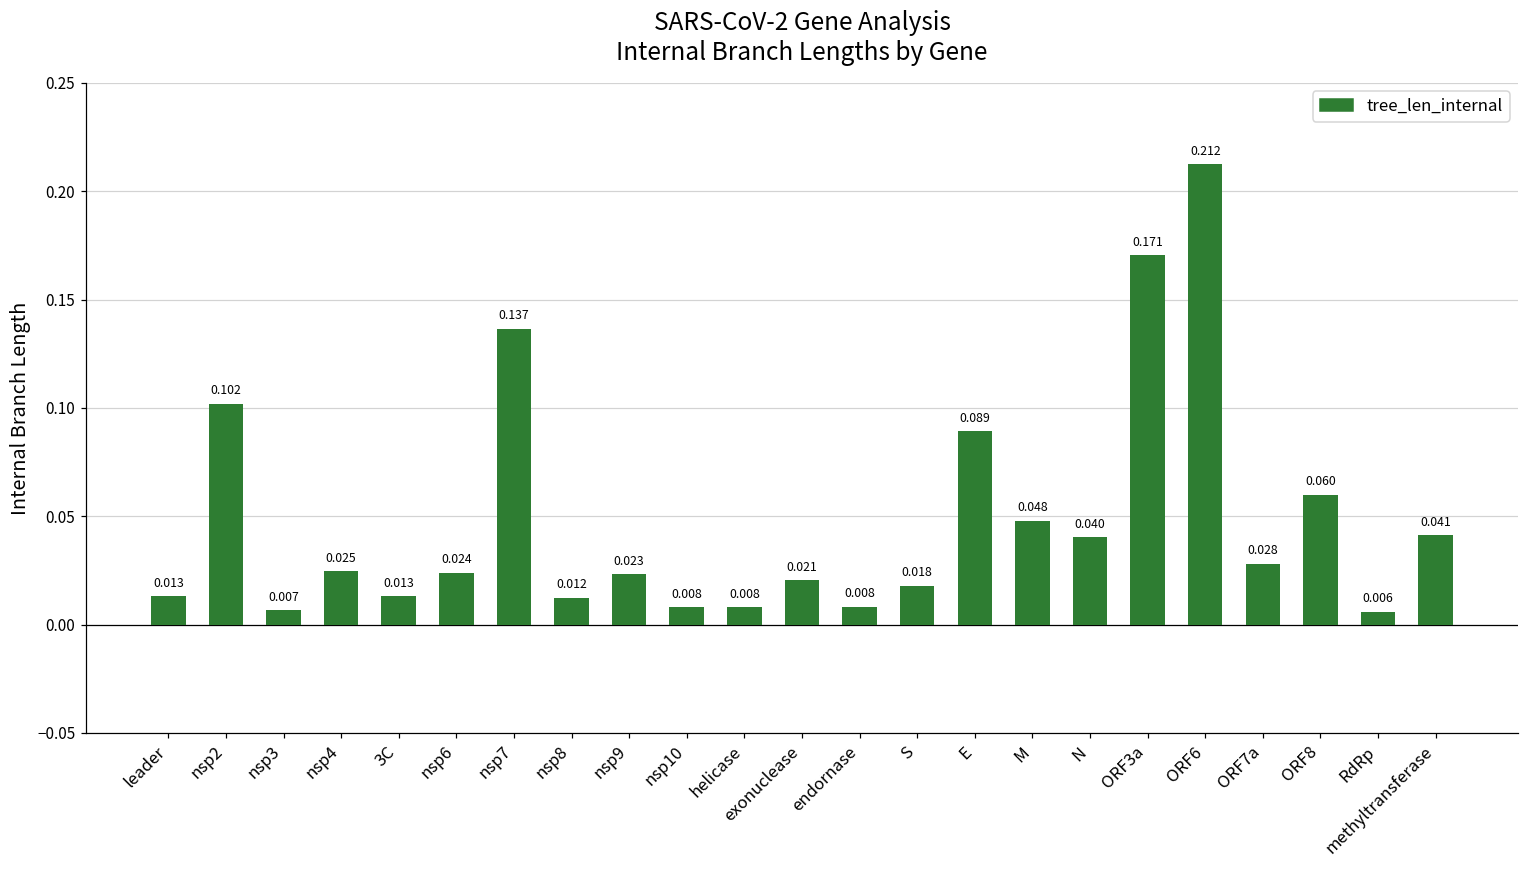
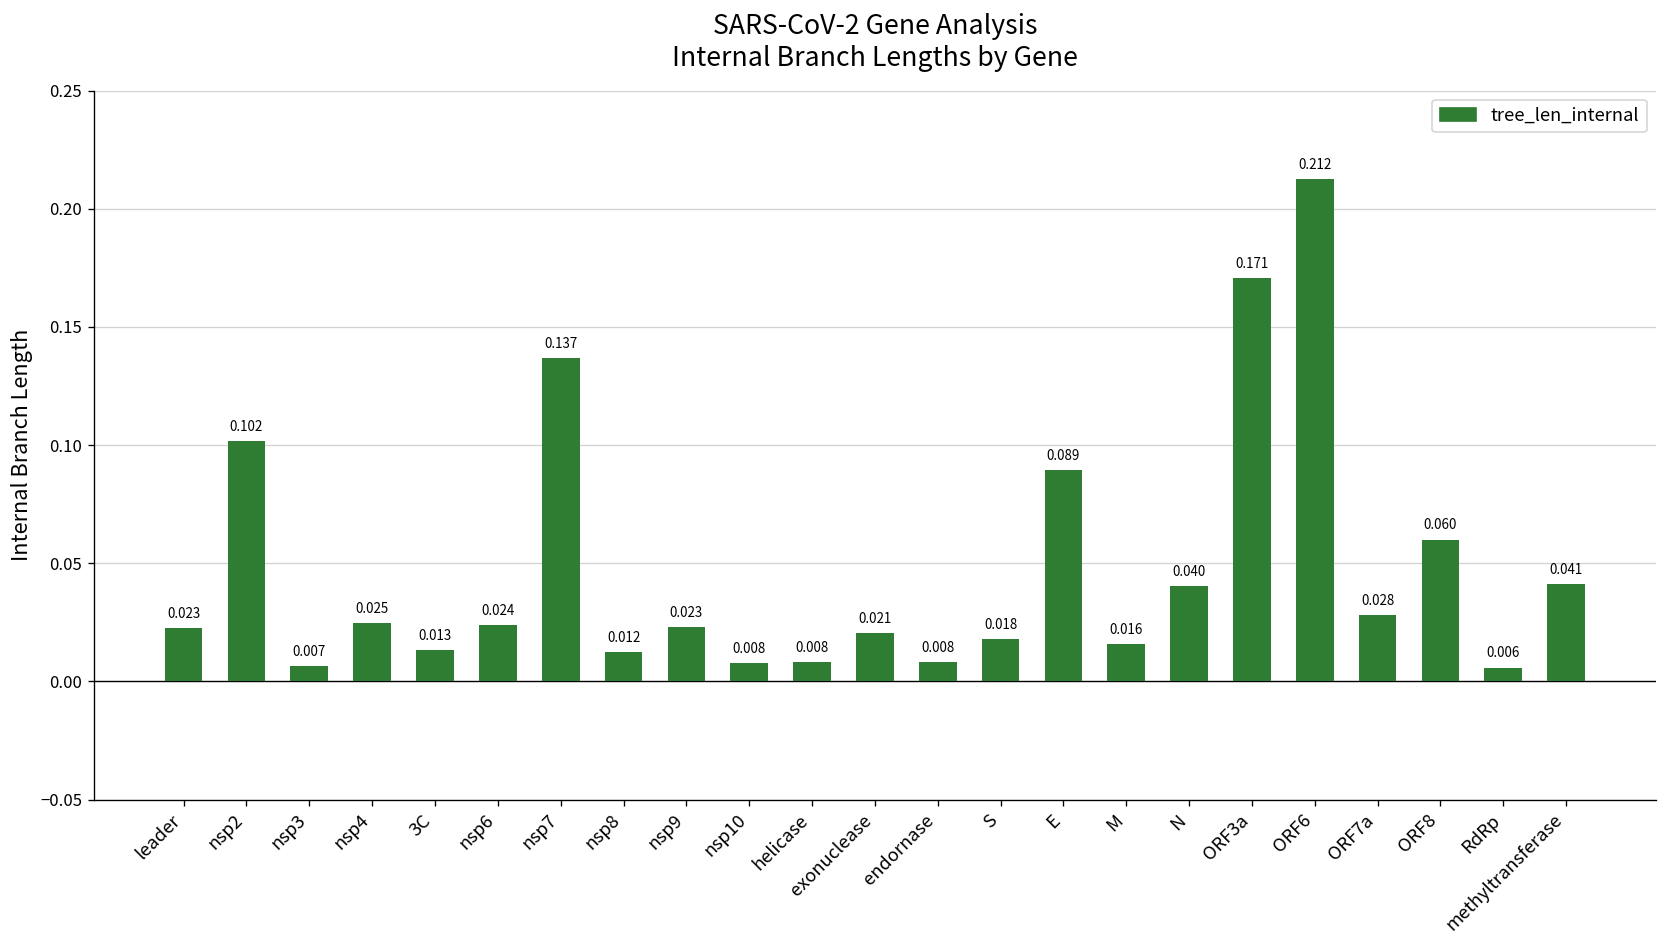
  {
-   "leader": 0.013,
+   "leader": 0.023,
    "nsp2": 0.102,
    "nsp3": 0.007,
    "nsp4": 0.025,
    "3C": 0.013,
    "nsp6": 0.024,
    "nsp7": 0.137,
    "nsp8": 0.012,
    "nsp9": 0.023,
    "nsp10": 0.008,
    "helicase": 0.008,
    "exonuclease": 0.021,
    "endornase": 0.008,
    "S": 0.018,
    "E": 0.089,
-   "M": 0.048,
+   "M": 0.016,
    "N": 0.040,
    "ORF3a": 0.171,
    "ORF6": 0.212,
    "ORF7a": 0.028,
    "ORF8": 0.060,
    "RdRp": 0.006,
    "methyltransferase": 0.041
  }
